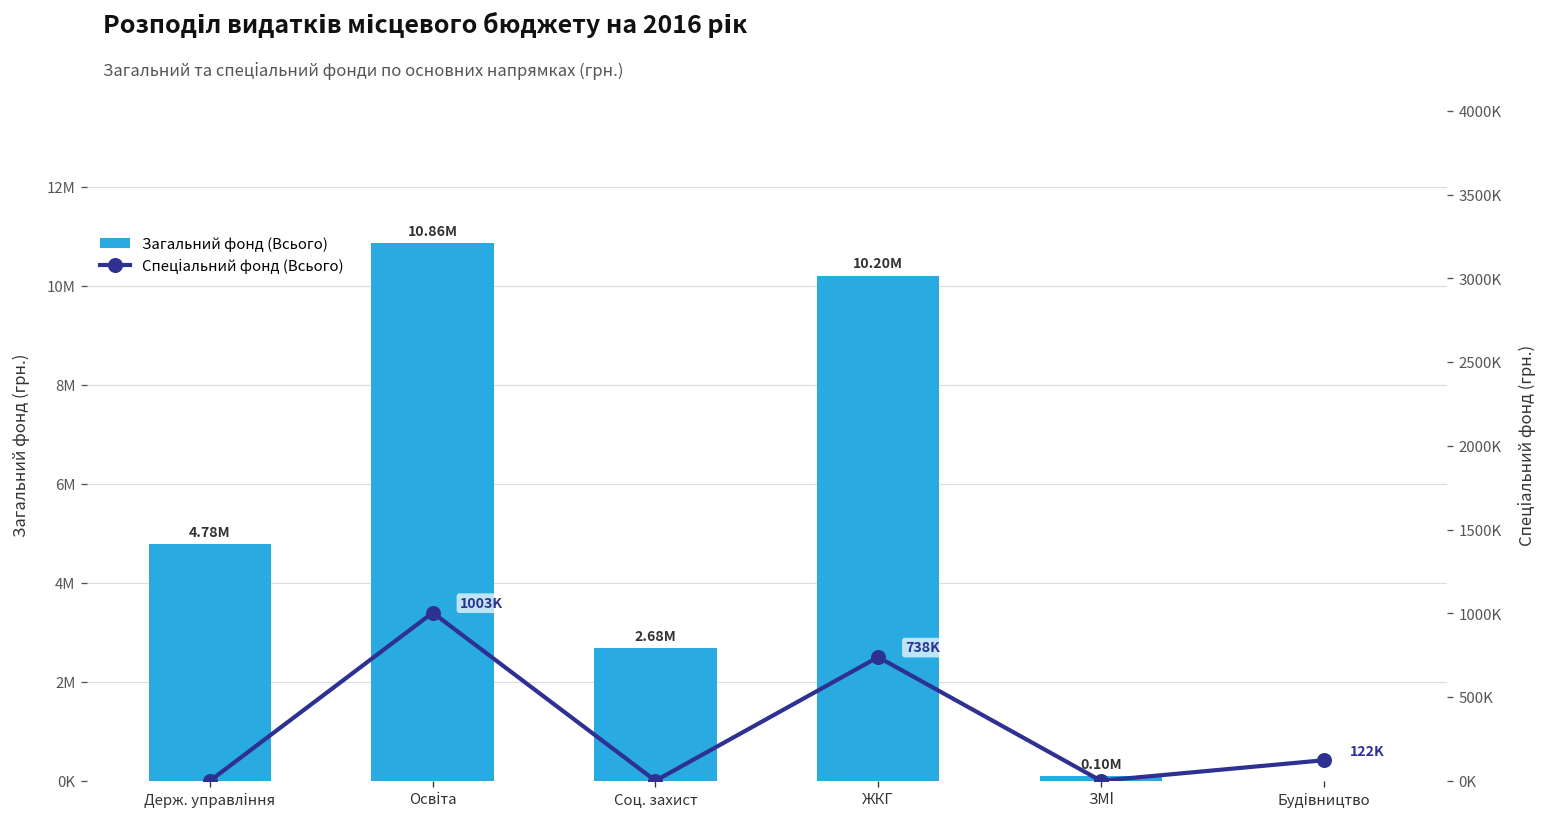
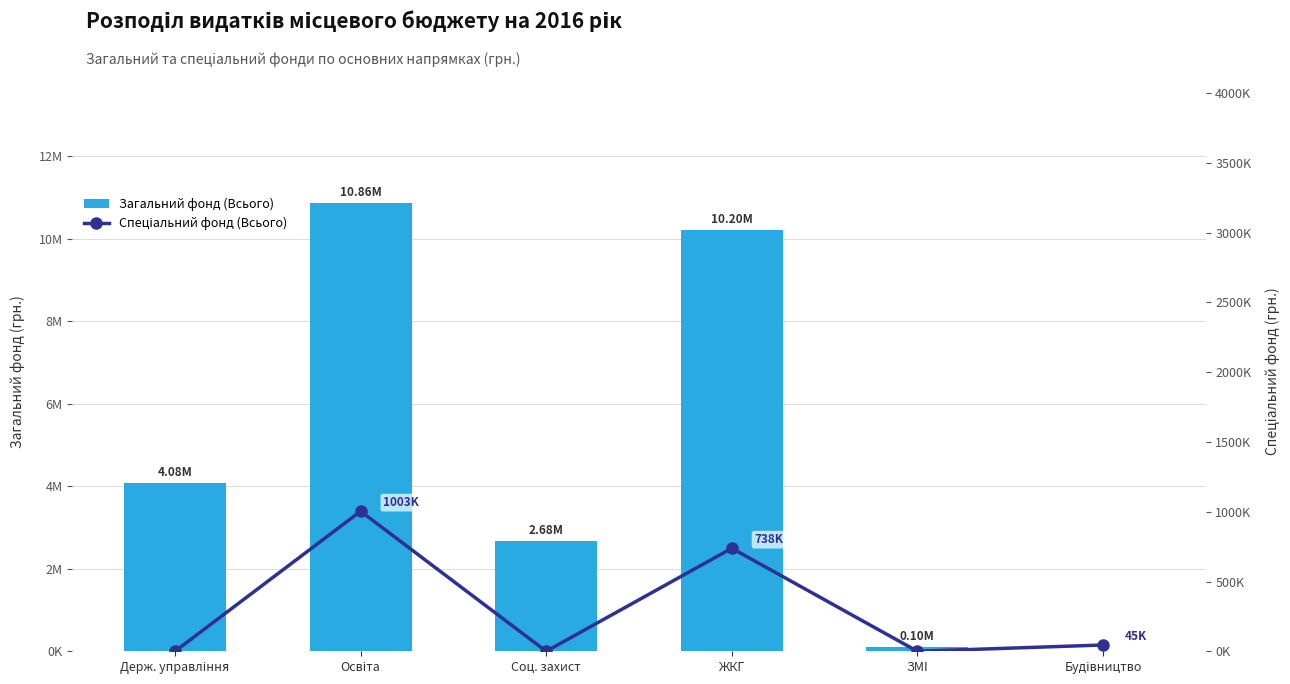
  {
    "Загальний фонд (Всього)": {
-     "Держ. управління": "4.78M",
+     "Держ. управління": "4.08M",
      "Освіта": "10.86M",
      "Соц. захист": "2.68M",
      "ЖКГ": "10.20M",
      "ЗМІ": "0.10M"
    },
    "Спеціальний фонд (Всього)": {
-     "Будівництво": "122K"
+     "Будівництво": "45K"
    }
  }
